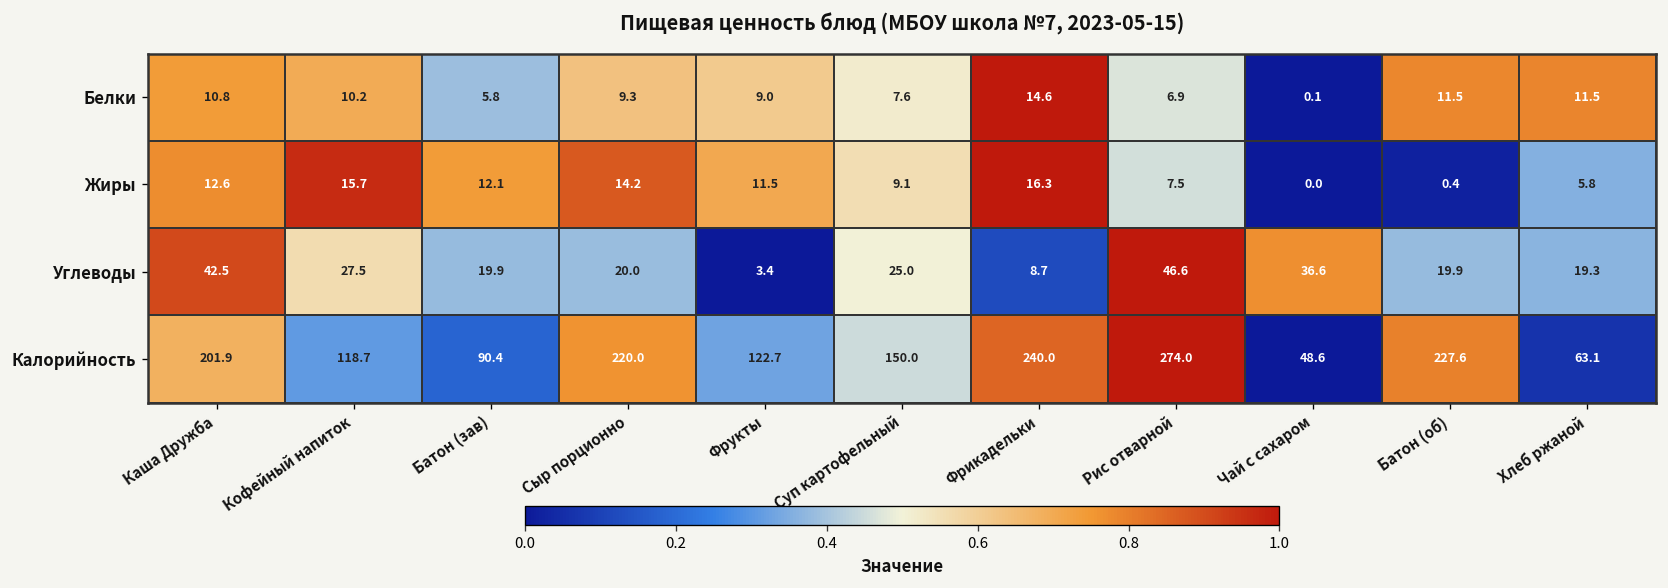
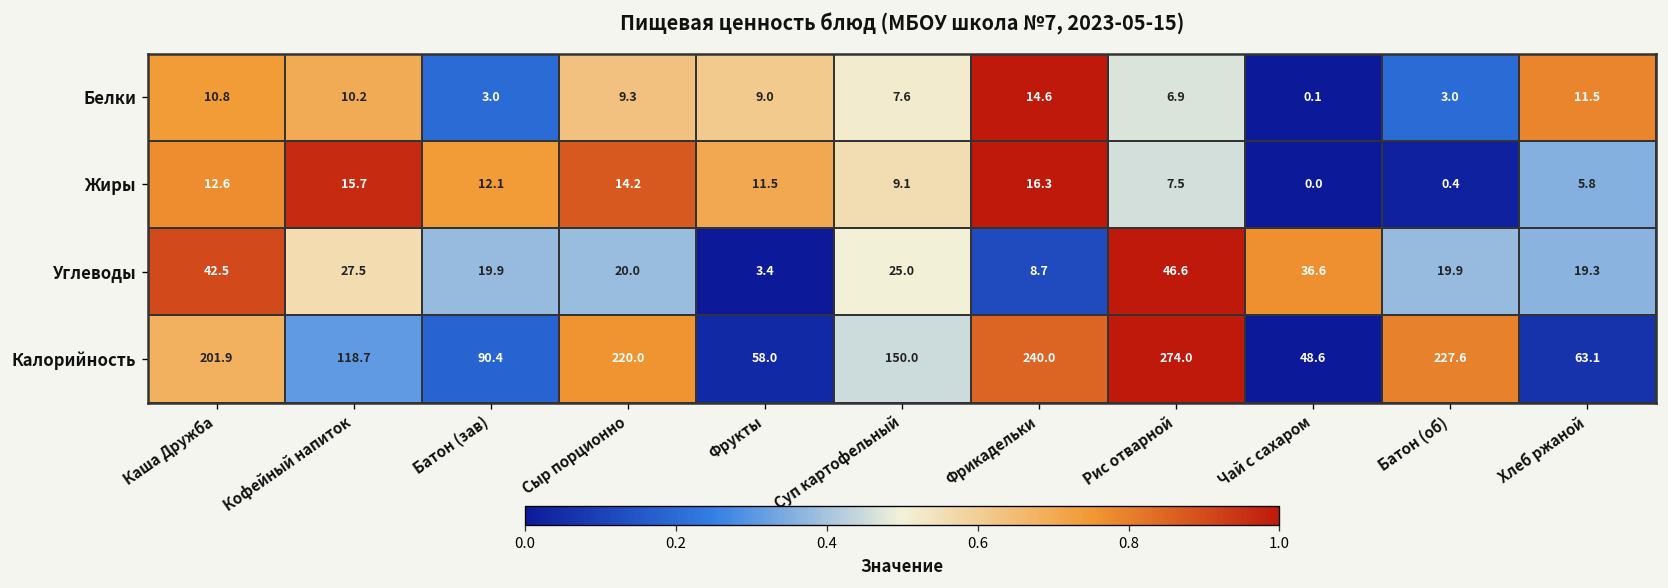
  {
    "Белки": {
      "Каша Дружба": 10.8,
      "Кофейный напиток": 10.2,
-     "Батон (зав)": 5.8,
+     "Батон (зав)": 3.0,
      "Сыр порционно": 9.3,
      "Фрукты": 9.0,
      "Суп картофельный": 7.6,
      "Фрикадельки": 14.6,
      "Рис отварной": 6.9,
      "Чай с сахаром": 0.1,
-     "Батон (об)": 11.5,
+     "Батон (об)": 3.0,
      "Хлеб ржаной": 11.5
    },
    "Жиры": {
      "Каша Дружба": 12.6,
      "Кофейный напиток": 15.7,
      "Батон (зав)": 12.1,
      "Сыр порционно": 14.2,
      "Фрукты": 11.5,
      "Суп картофельный": 9.1,
      "Фрикадельки": 16.3,
      "Рис отварной": 7.5,
      "Чай с сахаром": 0.0,
      "Батон (об)": 0.4,
      "Хлеб ржаной": 5.8
    },
    "Углеводы": {
      "Каша Дружба": 42.5,
      "Кофейный напиток": 27.5,
      "Батон (зав)": 19.9,
      "Сыр порционно": 20.0,
      "Фрукты": 3.4,
      "Суп картофельный": 25.0,
      "Фрикадельки": 8.7,
      "Рис отварной": 46.6,
      "Чай с сахаром": 36.6,
      "Батон (об)": 19.9,
      "Хлеб ржаной": 19.3
    },
    "Калорийность": {
      "Каша Дружба": 201.9,
      "Кофейный напиток": 118.7,
      "Батон (зав)": 90.4,
      "Сыр порционно": 220.0,
-     "Фрукты": 122.7,
+     "Фрукты": 58.0,
      "Суп картофельный": 150.0,
      "Фрикадельки": 240.0,
      "Рис отварной": 274.0,
      "Чай с сахаром": 48.6,
      "Батон (об)": 227.6,
      "Хлеб ржаной": 63.1
    }
  }
